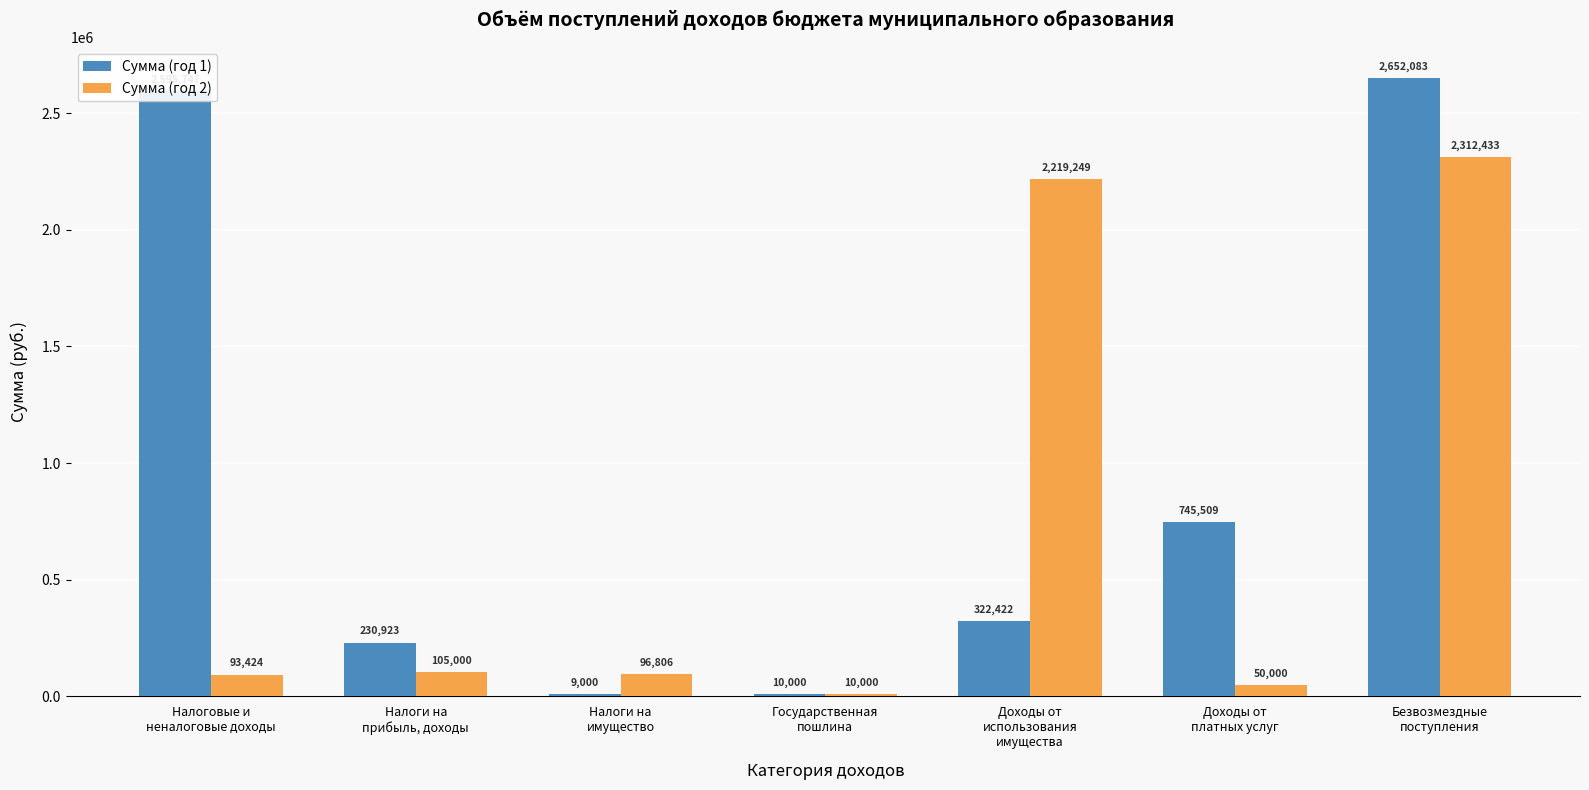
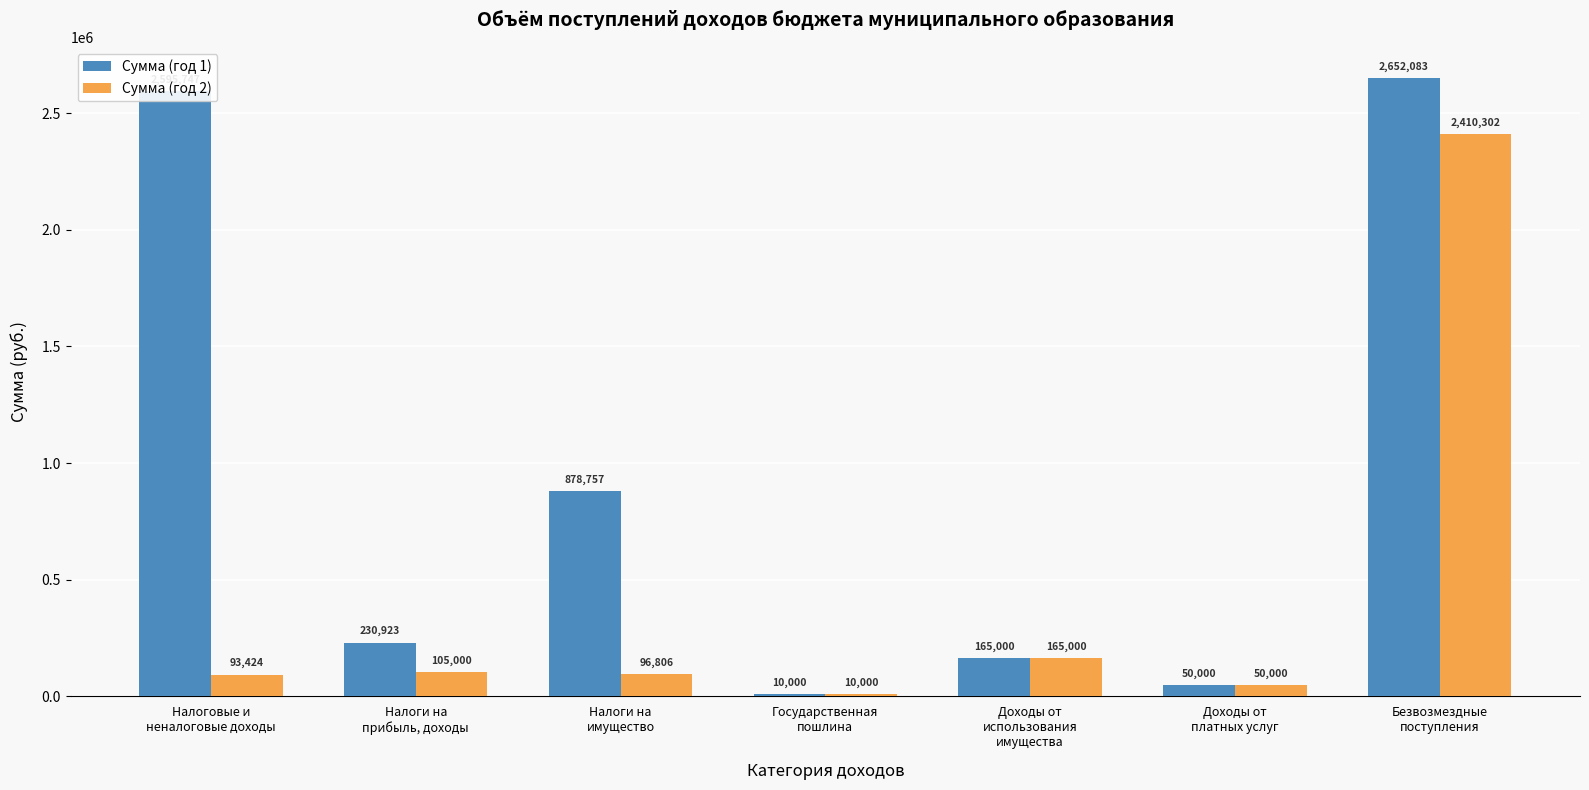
  {
    "Сумма (год 1)": {
      "Налоги на прибыль, доходы": "230,923",
-     "Налоги на имущество": "9,000",
+     "Налоги на имущество": "878,757",
      "Государственная пошлина": "10,000",
-     "Доходы от использования имущества": "322,422",
-     "Доходы от платных услуг": "745,509",
+     "Доходы от использования имущества": "165,000",
+     "Доходы от платных услуг": "50,000",
      "Безвозмездные поступления": "2,652,083"
    },
    "Сумма (год 2)": {
      "Налоговые и неналоговые доходы": "93,424",
      "Налоги на прибыль, доходы": "105,000",
      "Налоги на имущество": "96,806",
      "Государственная пошлина": "10,000",
-     "Доходы от использования имущества": "2,219,249",
+     "Доходы от использования имущества": "165,000",
      "Доходы от платных услуг": "50,000",
-     "Безвозмездные поступления": "2,312,433"
+     "Безвозмездные поступления": "2,410,302"
    }
  }
